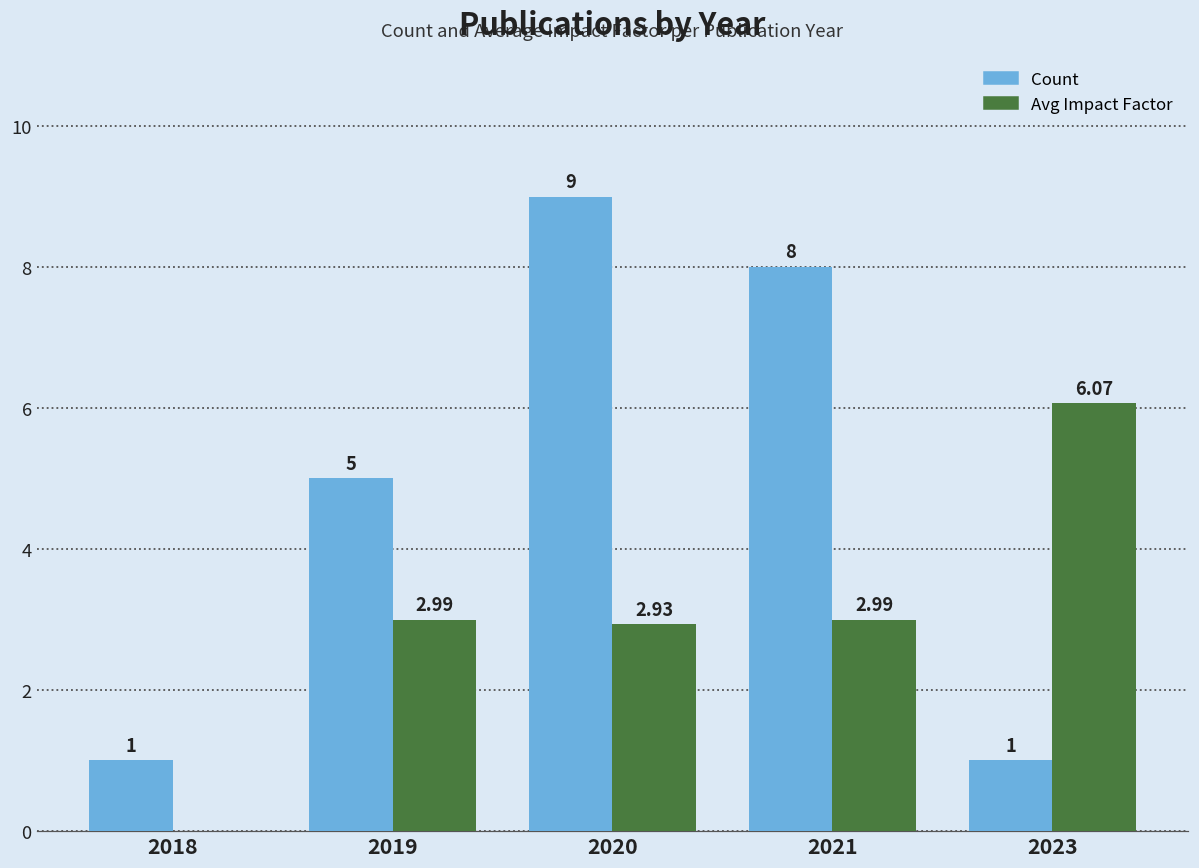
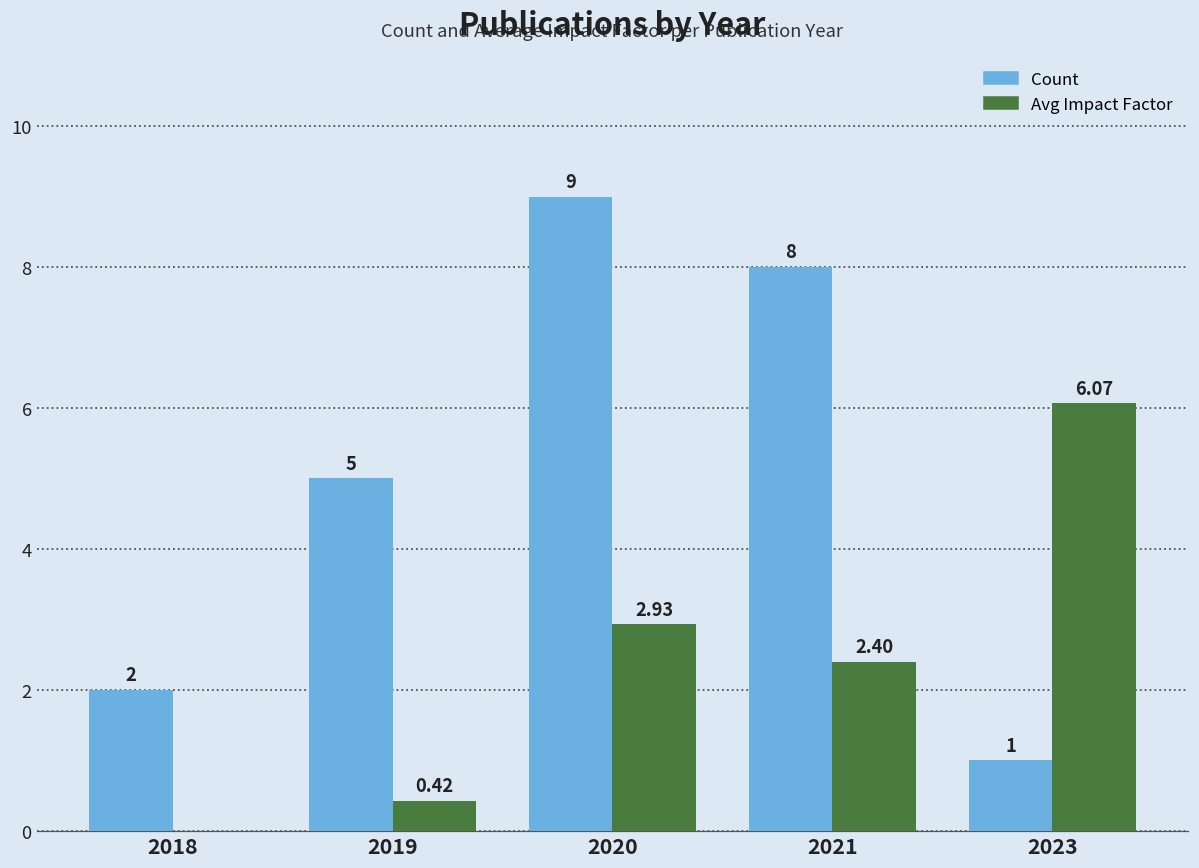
  {
    "Count": {
-     "2018": 1,
+     "2018": 2,
      "2019": 5,
      "2020": 9,
      "2021": 8,
      "2023": 1
    },
    "Avg Impact Factor": {
-     "2019": 2.99,
+     "2019": 0.42,
      "2020": 2.93,
-     "2021": 2.99,
+     "2021": 2.40,
      "2023": 6.07
    }
  }
